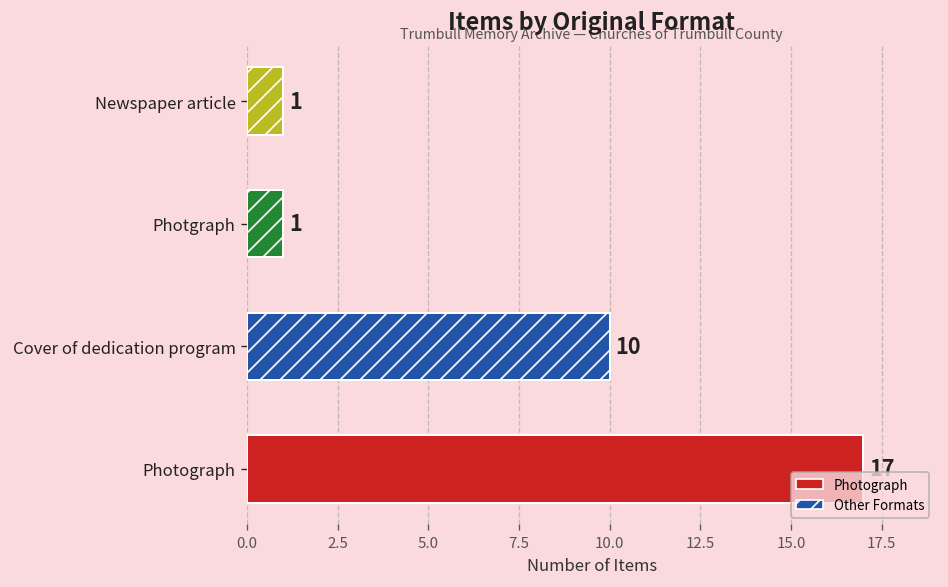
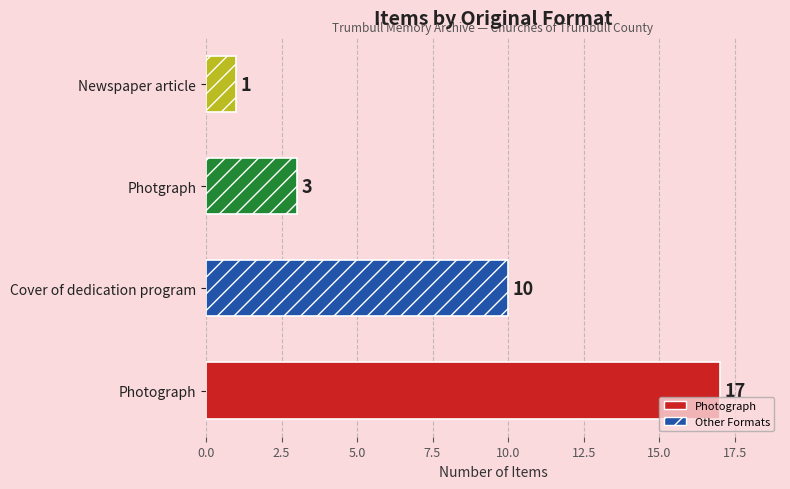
  {
    "Newspaper article": 1,
-   "Photgraph": 1,
+   "Photgraph": 3,
    "Cover of dedication program": 10
  }
